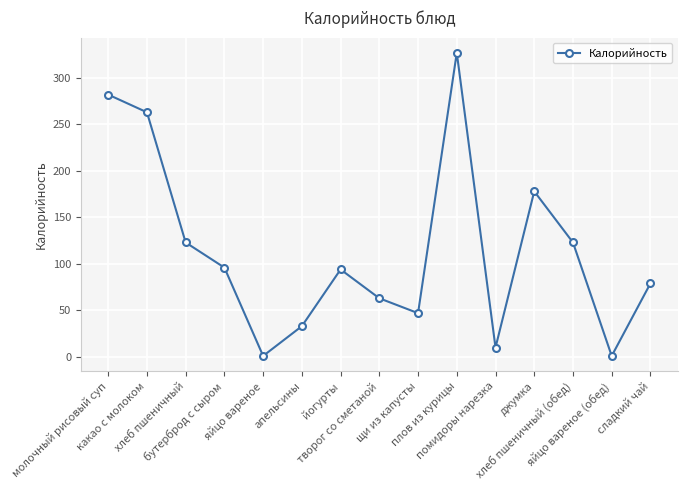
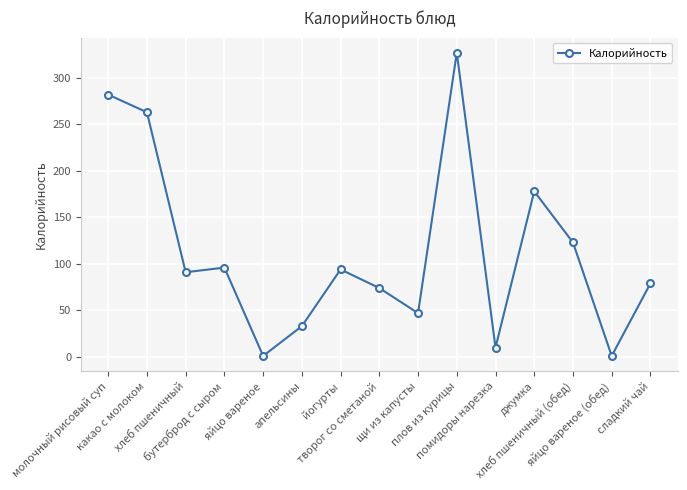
  {
    "молочный рисовый суп": 280,
    "какао с молоком": 260,
-   "хлеб пшеничный": 120,
+   "хлеб пшеничный": 90,
    "бутерброд с сыром": 100,
    "яйцо вареное": 0,
    "апельсины": 30,
    "йогурты": 90,
-   "творог со сметаной": 60,
+   "творог со сметаной": 70,
    "щи из капусты": 50,
    "плов из курицы": 330,
    "помидоры нарезка": 10,
    "джумка": 180,
    "хлеб пшеничный (обед)": 120,
    "яйцо вареное (обед)": 0,
    "сладкий чай": 80
  }
